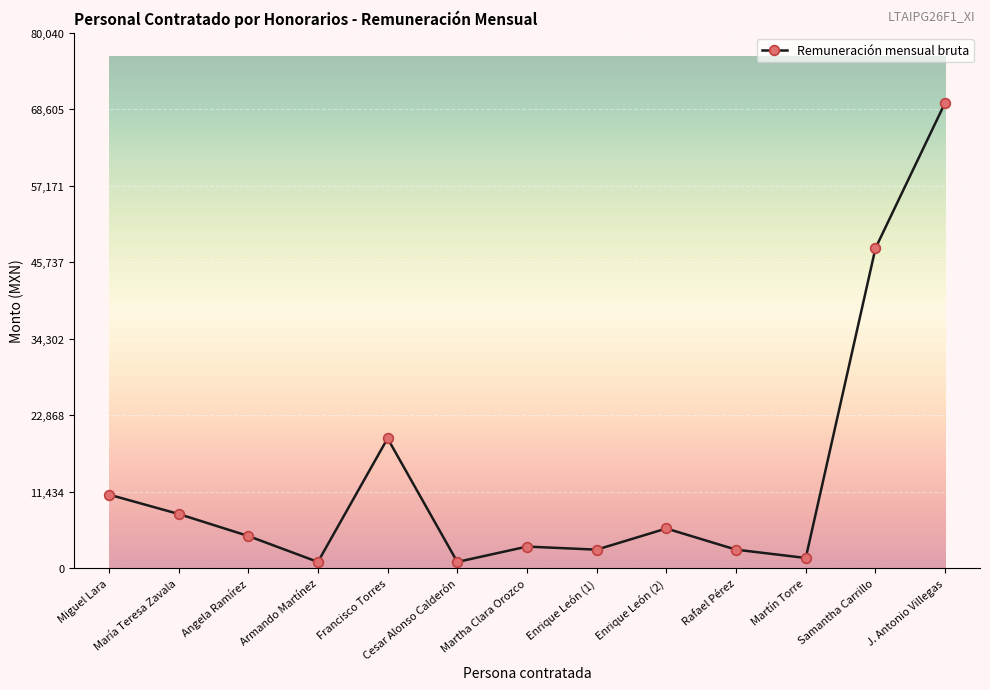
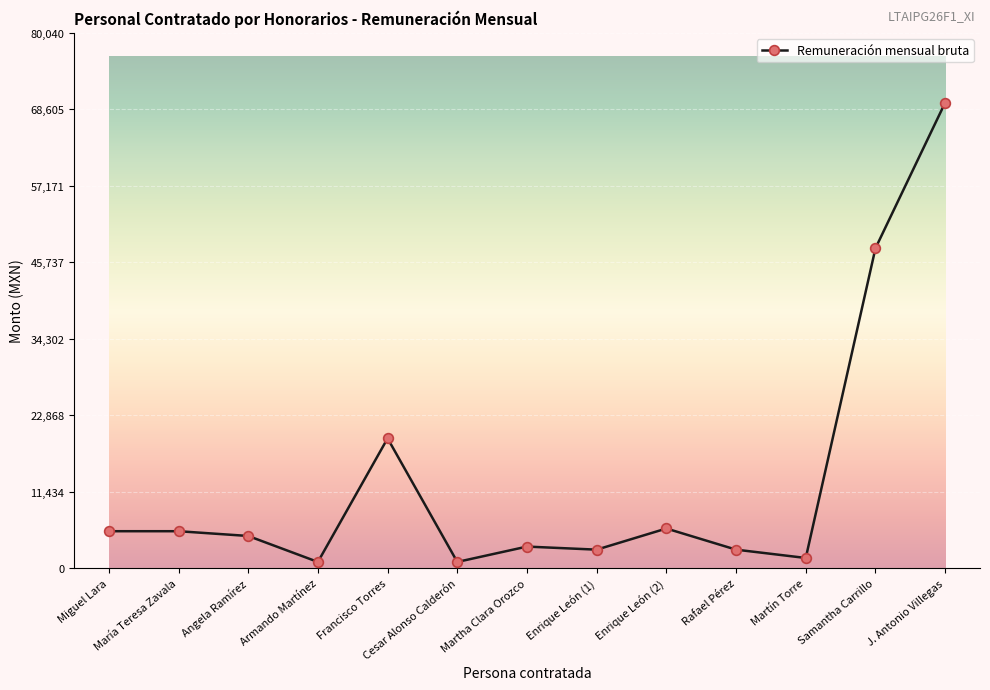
  {
-   "Miguel Lara": "11,000",
-   "María Teresa Zavala": "8,000",
+   "Miguel Lara": "6,000",
+   "María Teresa Zavala": "6,000",
    "Angela Ramírez": "5,000",
    "Armando Martínez": "1,000",
    "Francisco Torres": "19,000",
    "Cesar Alonso Calderón": "1,000",
    "Martha Clara Orozco": "3,000",
    "Enrique León (1)": "3,000",
    "Enrique León (2)": "6,000",
    "Rafael Pérez": "3,000",
    "Martín Torre": "2,000",
    "Samantha Carrillo": "48,000",
    "J. Antonio Villegas": "70,000"
  }
